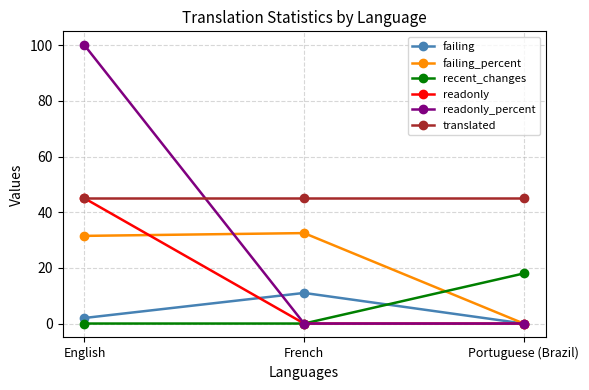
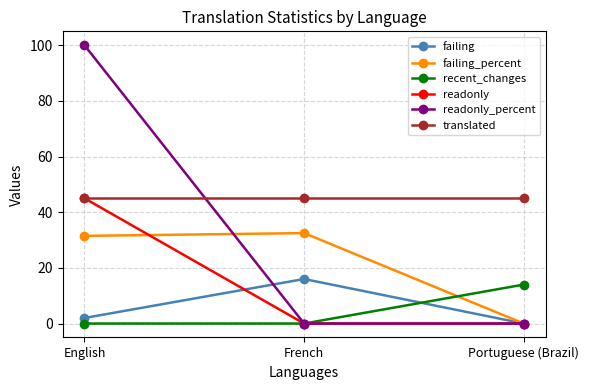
  {
    "failing": {
      "English": 2,
-     "French": 11
+     "French": 16
    },
    "failing_percent": {
      "English": 32,
      "French": 33
    },
    "recent_changes": {
      "English": 0,
-     "Portuguese (Brazil)": 18
+     "Portuguese (Brazil)": 14
    },
    "readonly_percent": {
      "English": 100
    },
    "translated": {
      "French": 45,
      "Portuguese (Brazil)": 45
    }
  }
